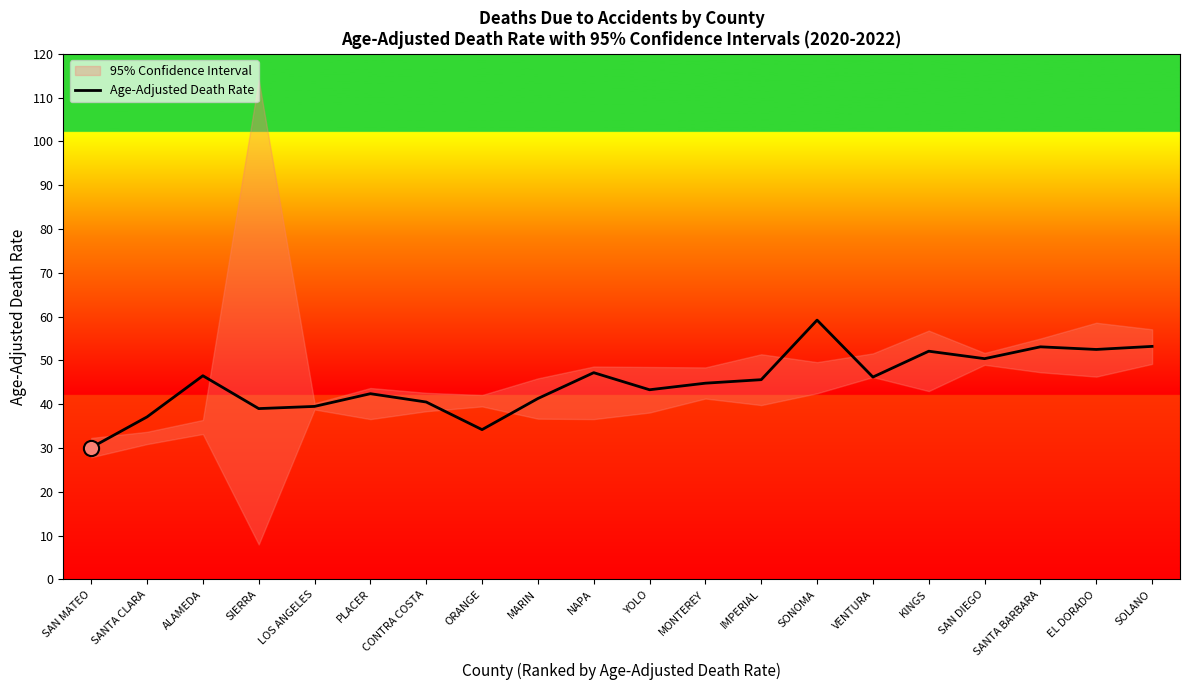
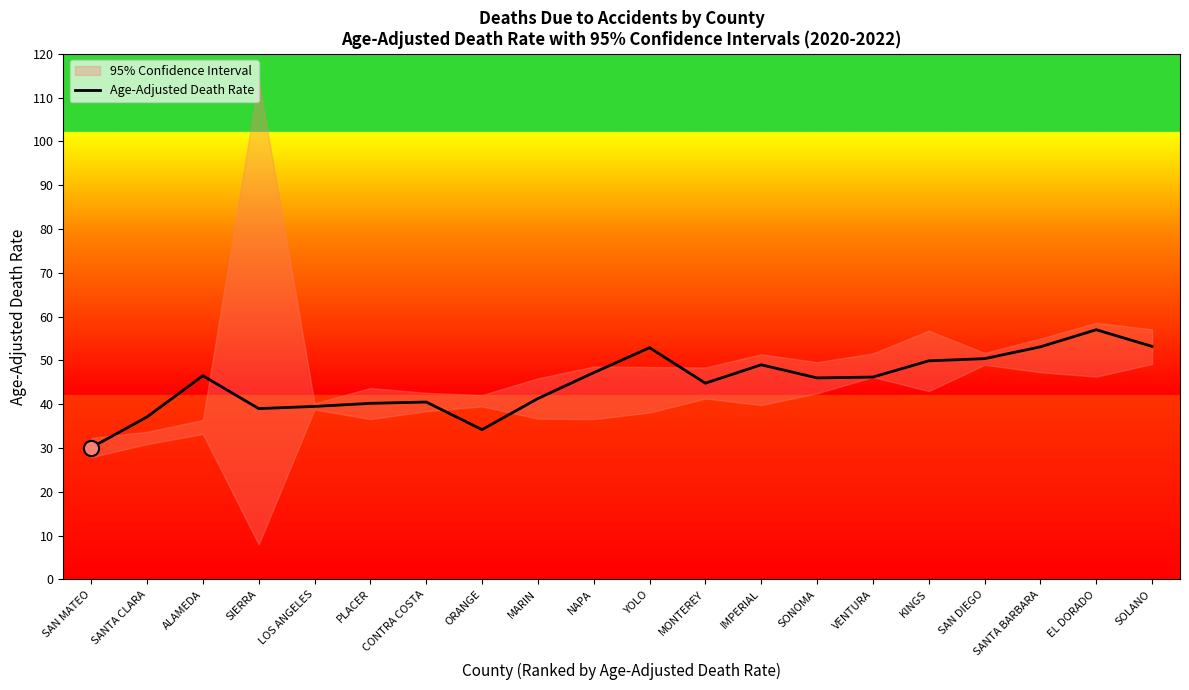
  {
    "Age-Adjusted Death Rate": {
      "SANTA CLARA": 37,
      "ALAMEDA": 47,
      "SIERRA": 39,
      "LOS ANGELES": 40,
-     "PLACER": 42,
+     "PLACER": 40,
      "CONTRA COSTA": 41,
      "ORANGE": 34,
      "MARIN": 41,
      "NAPA": 47,
-     "YOLO": 43,
+     "YOLO": 53,
      "MONTEREY": 45,
-     "IMPERIAL": 46,
-     "SONOMA": 59,
+     "IMPERIAL": 49,
+     "SONOMA": 46,
      "VENTURA": 46,
-     "KINGS": 52,
+     "KINGS": 50,
      "SAN DIEGO": 50,
      "SANTA BARBARA": 53,
-     "EL DORADO": 53,
+     "EL DORADO": 57,
      "SOLANO": 53
    }
  }
